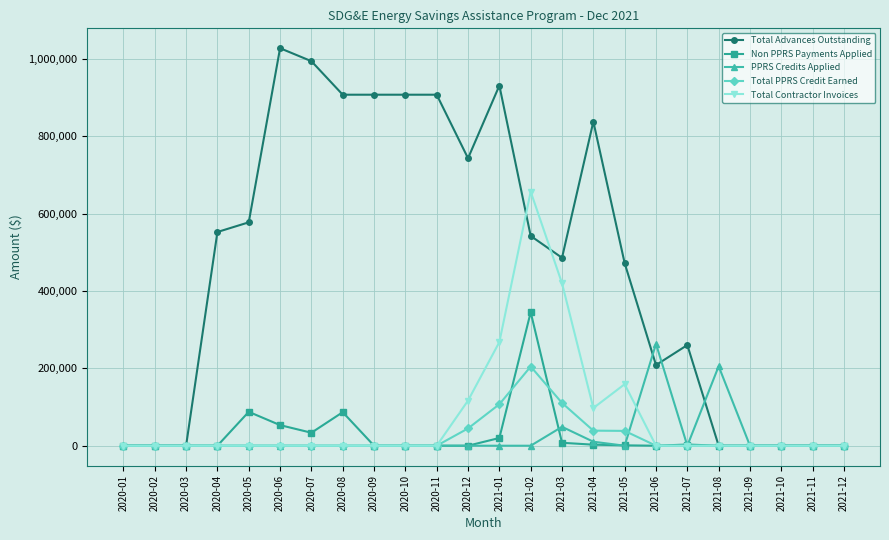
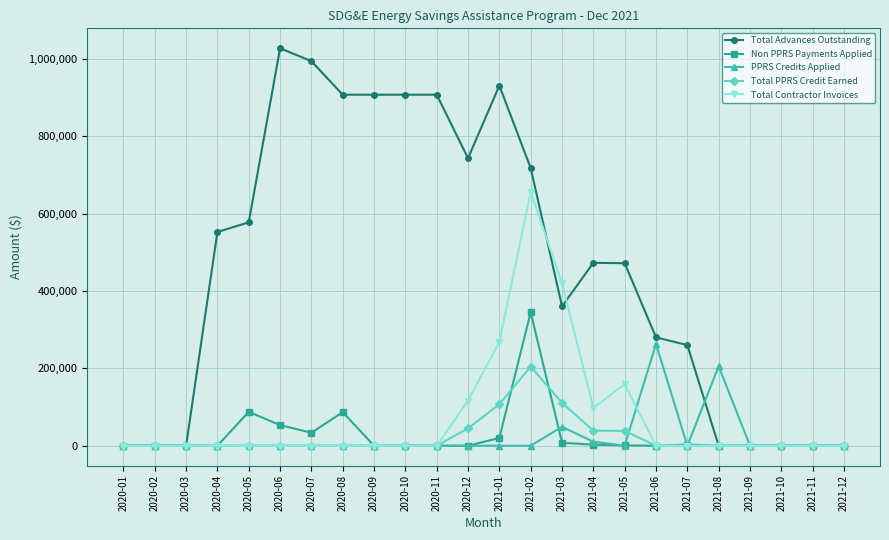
  {
    "Total Advances Outstanding": {
      "2020-04": "550,000",
      "2020-05": "580,000",
      "2020-06": "1,030,000",
      "2020-07": "990,000",
      "2020-08": "910,000",
      "2020-09": "910,000",
      "2020-10": "910,000",
      "2020-11": "910,000",
      "2020-12": "740,000",
      "2021-01": "930,000",
-     "2021-02": "540,000",
-     "2021-03": "490,000",
-     "2021-04": "840,000",
+     "2021-02": "720,000",
+     "2021-03": "360,000",
+     "2021-04": "470,000",
      "2021-05": "470,000",
-     "2021-06": "210,000",
+     "2021-06": "280,000",
      "2021-07": "260,000"
    }
  }
